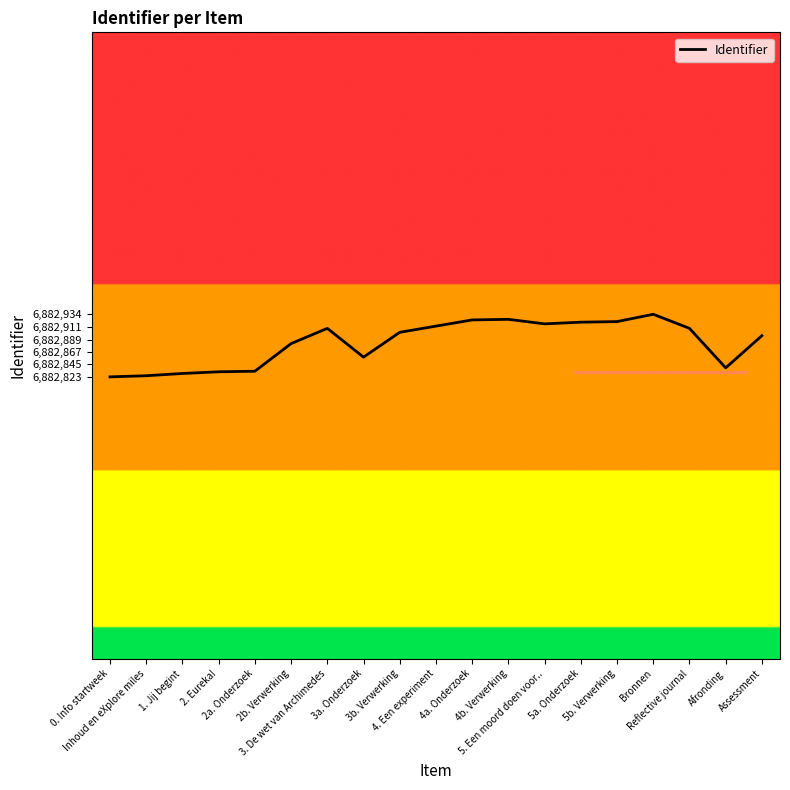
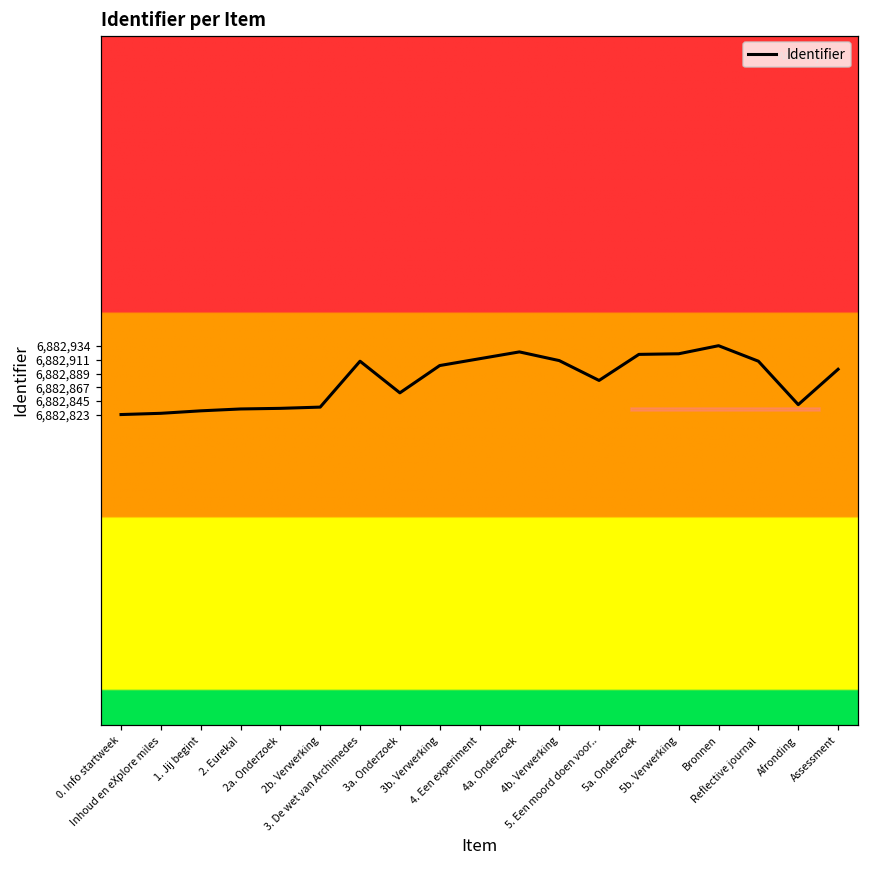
  {
    "0. Info startweek": "6,882,820",
    "Inhoud en eXplore miles": "6,882,830",
    "1. Jij begint": "6,882,830",
    "2. Eureka!": "6,882,830",
    "2a. Onderzoek": "6,882,830",
-   "2b. Verwerking": "6,882,880",
+   "2b. Verwerking": "6,882,840",
    "3. De wet van Archimedes": "6,882,910",
    "3a. Onderzoek": "6,882,860",
    "3b. Verwerking": "6,882,900",
    "4. Een experiment": "6,882,910",
    "4a. Onderzoek": "6,882,920",
-   "4b. Verwerking": "6,882,930",
-   "5. Een moord doen voor..": "6,882,920",
+   "4b. Verwerking": "6,882,910",
+   "5. Een moord doen voor..": "6,882,880",
    "5a. Onderzoek": "6,882,920",
    "5b. Verwerking": "6,882,920",
    "Bronnen": "6,882,930",
    "Reflective journal": "6,882,910",
    "Afronding": "6,882,840",
    "Assessment": "6,882,900"
  }
